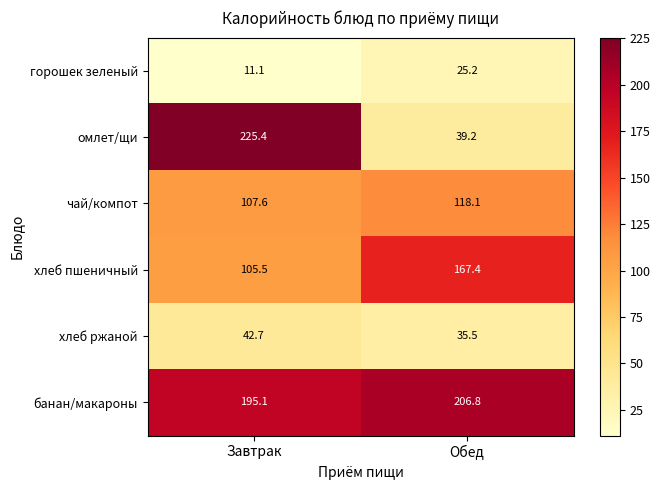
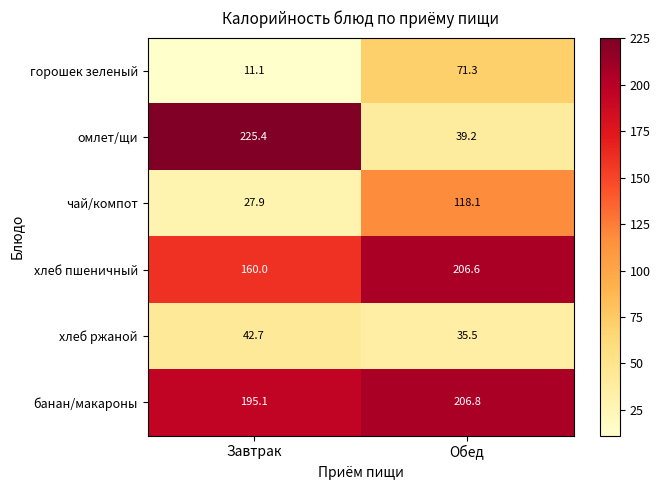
  {
    "горошек зеленый": {
      "Завтрак": 11.1,
-     "Обед": 25.2
+     "Обед": 71.3
    },
    "омлет/щи": {
      "Завтрак": 225.4,
      "Обед": 39.2
    },
    "чай/компот": {
-     "Завтрак": 107.6,
+     "Завтрак": 27.9,
      "Обед": 118.1
    },
    "хлеб пшеничный": {
-     "Завтрак": 105.5,
-     "Обед": 167.4
+     "Завтрак": 160.0,
+     "Обед": 206.6
    },
    "хлеб ржаной": {
      "Завтрак": 42.7,
      "Обед": 35.5
    },
    "банан/макароны": {
      "Завтрак": 195.1,
      "Обед": 206.8
    }
  }
